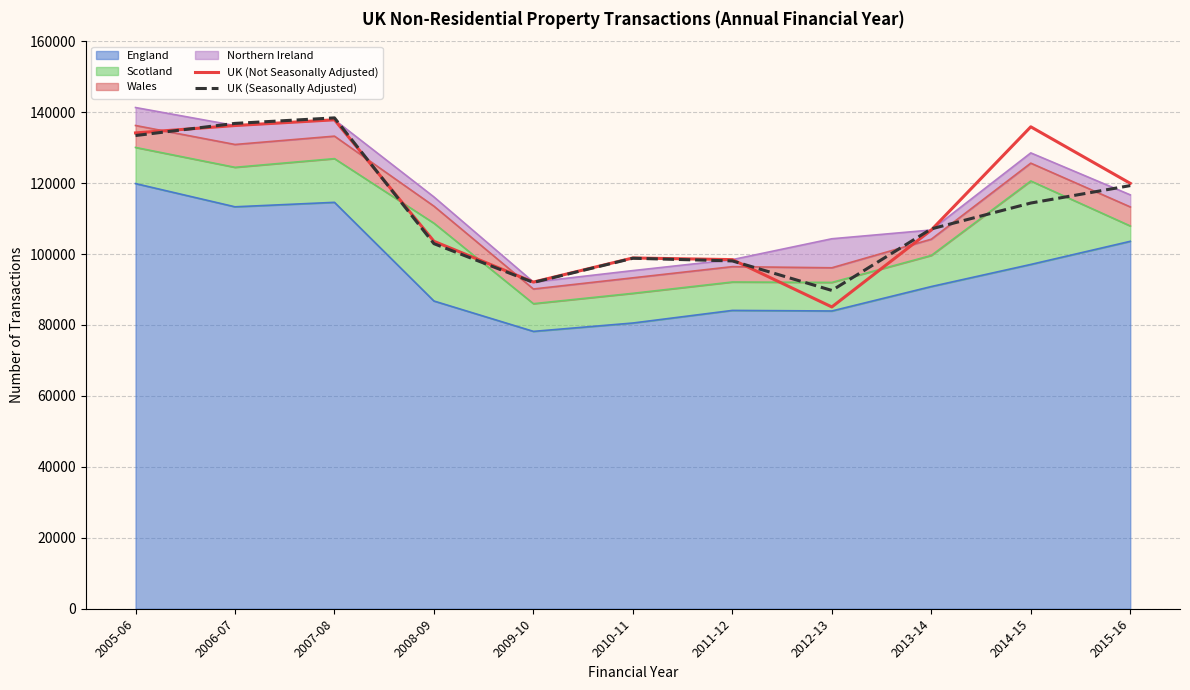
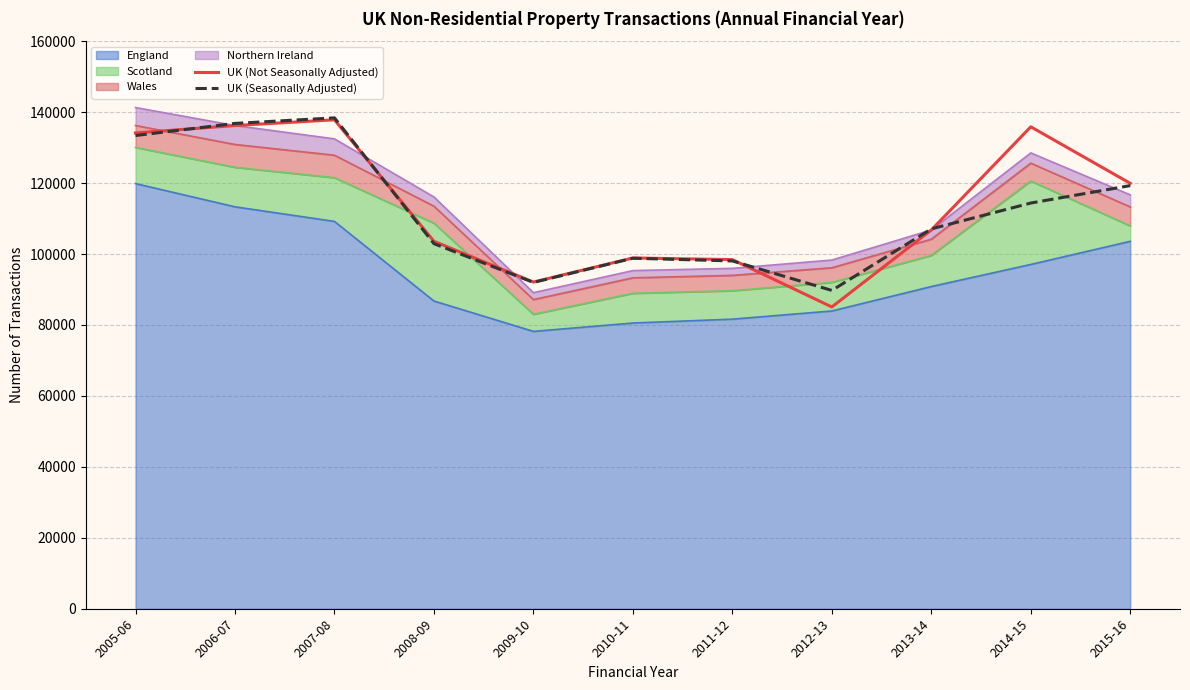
  {
    "England": {
      "2005-06": 120000,
      "2006-07": 113000,
-     "2007-08": 115000,
+     "2007-08": 109000,
      "2008-09": 87000,
      "2009-10": 78000,
      "2010-11": 81000,
-     "2011-12": 84000,
+     "2011-12": 82000,
      "2012-13": 84000,
      "2013-14": 91000,
      "2014-15": 97000,
      "2015-16": 104000
    },
    "Scotland": {
      "2005-06": 10000,
      "2006-07": 11000,
      "2007-08": 12000,
      "2008-09": 22000,
-     "2009-10": 8000,
+     "2009-10": 5000,
      "2010-11": 8000,
      "2011-12": 8000,
      "2012-13": 8000,
      "2013-14": 9000,
      "2014-15": 24000,
      "2015-16": 4000
    },
    "Northern Ireland": {
      "2005-06": 5000,
      "2008-09": 3000,
      "2010-11": 2000,
-     "2012-13": 8000,
+     "2012-13": 2000,
      "2014-15": 3000,
      "2015-16": 3000
    },
    "UK (Seasonally Adjusted)": {
      "2005-06": 133000,
      "2012-13": 90000,
      "2014-15": 114000
    }
  }
